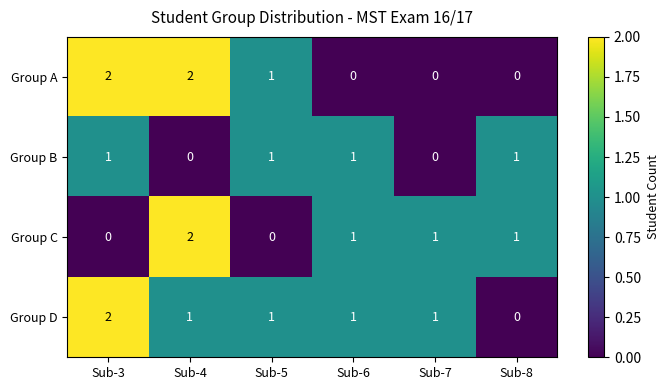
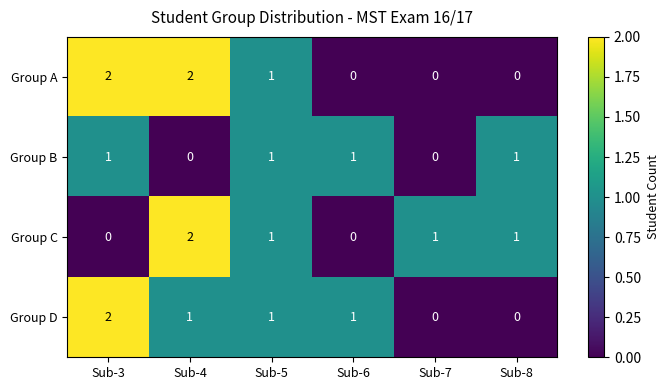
  {
    "Group A": {
      "Sub-3": 2,
      "Sub-4": 2,
      "Sub-5": 1,
      "Sub-6": 0,
      "Sub-7": 0,
      "Sub-8": 0
    },
    "Group B": {
      "Sub-3": 1,
      "Sub-4": 0,
      "Sub-5": 1,
      "Sub-6": 1,
      "Sub-7": 0,
      "Sub-8": 1
    },
    "Group C": {
      "Sub-3": 0,
      "Sub-4": 2,
-     "Sub-5": 0,
-     "Sub-6": 1,
+     "Sub-5": 1,
+     "Sub-6": 0,
      "Sub-7": 1,
      "Sub-8": 1
    },
    "Group D": {
      "Sub-3": 2,
      "Sub-4": 1,
      "Sub-5": 1,
      "Sub-6": 1,
-     "Sub-7": 1,
+     "Sub-7": 0,
      "Sub-8": 0
    }
  }
